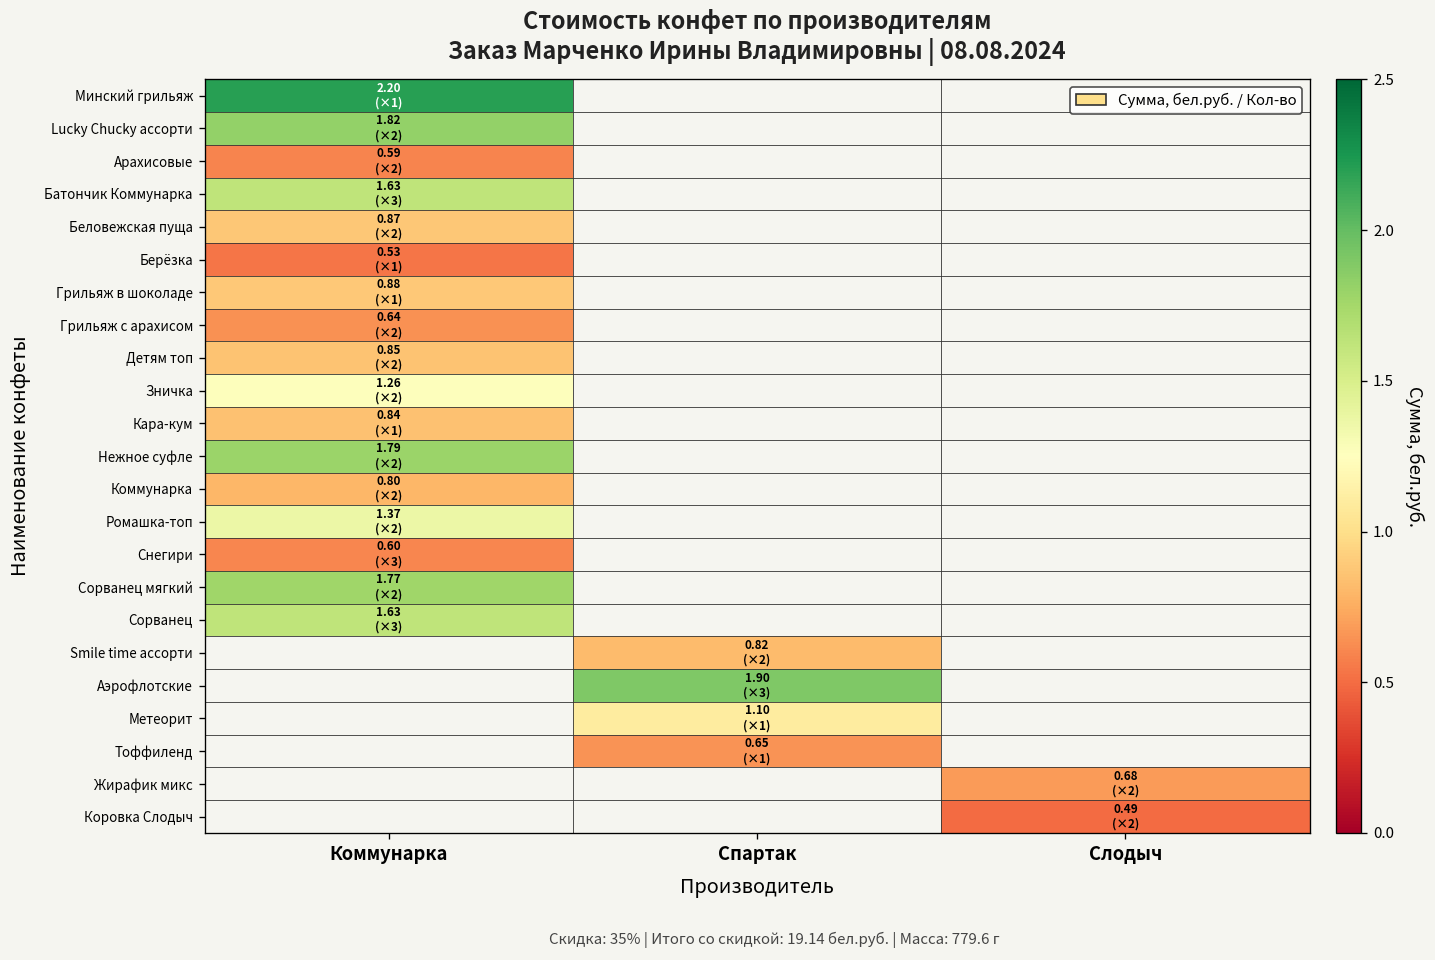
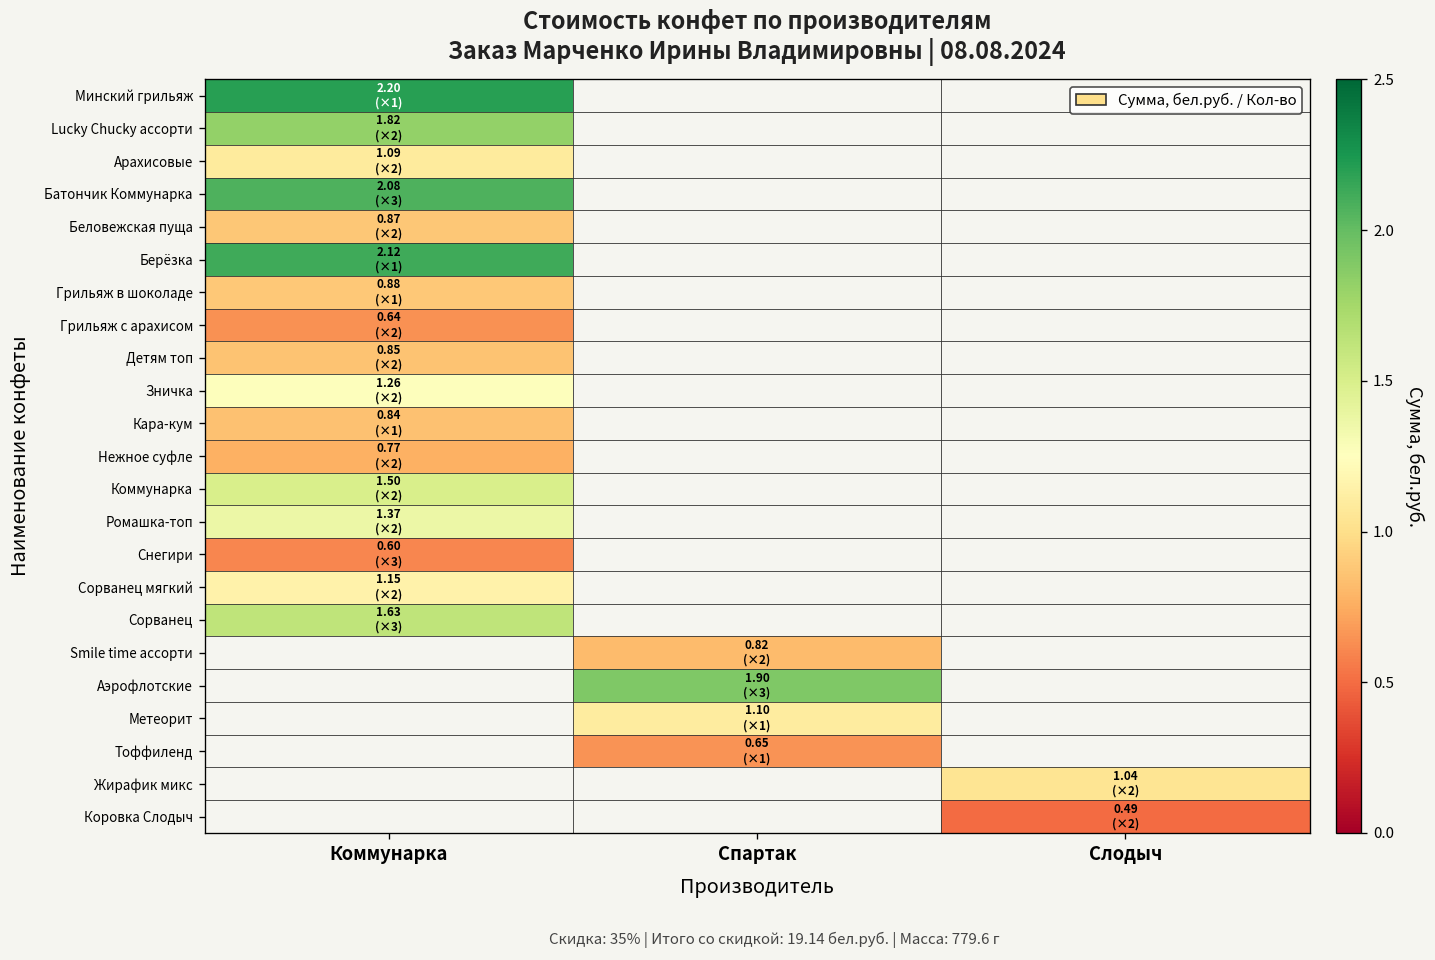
  {
    "Арахисовые": {
-     "Коммунарка": 0.59
+     "Коммунарка": 1.09
    },
    "Батончик Коммунарка": {
-     "Коммунарка": 1.63
+     "Коммунарка": 2.08
    },
    "Берёзка": {
-     "Коммунарка": 0.53
+     "Коммунарка": 2.12
    },
    "Нежное суфле": {
-     "Коммунарка": 1.79
+     "Коммунарка": 0.77
    },
    "Коммунарка": {
-     "Коммунарка": 0.80
+     "Коммунарка": 1.50
    },
    "Сорванец мягкий": {
-     "Коммунарка": 1.77
+     "Коммунарка": 1.15
    },
    "Жирафик микс": {
-     "Слодыч": 0.68
+     "Слодыч": 1.04
    }
  }
